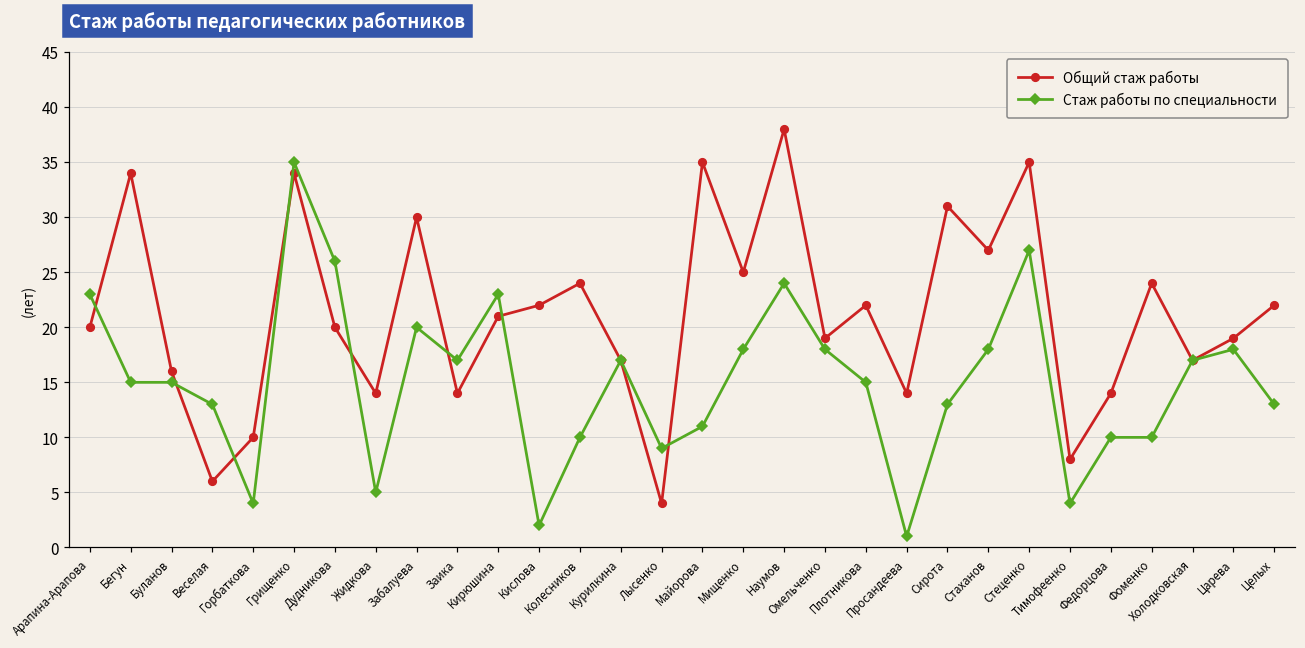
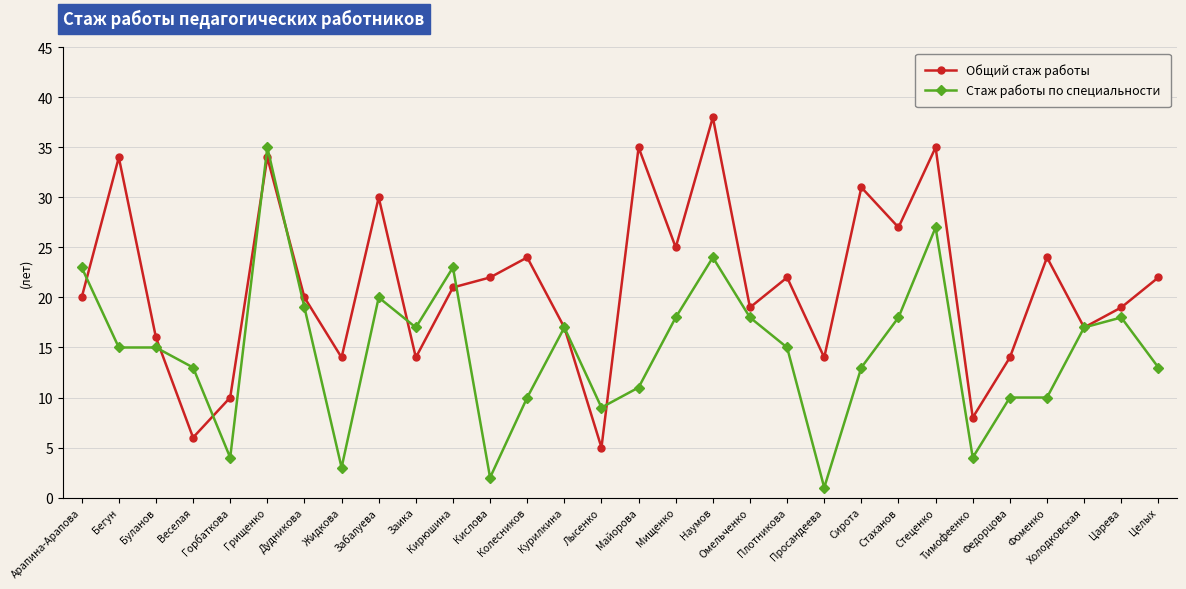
  {
    "Общий стаж работы": {
      "Арапина-Арапова": 20,
      "Бегун": 34,
      "Буланов": 16,
      "Веселая": 6,
      "Горбаткова": 10,
      "Грищенко": 34,
      "Дудникова": 20,
      "Жидкова": 14,
      "Забалуева": 30,
      "Заика": 14,
      "Кирюшина": 21,
      "Кислова": 22,
      "Колесников": 24,
-     "Лысенко": 4,
+     "Лысенко": 5,
      "Майорова": 35,
      "Мищенко": 25,
      "Наумов": 38,
      "Омельченко": 19,
      "Плотникова": 22,
      "Просандеева": 14,
      "Сирота": 31,
      "Стаханов": 27,
      "Стеценко": 35,
      "Тимофеенко": 8,
      "Федорцова": 14,
      "Фоменко": 24,
      "Царева": 19,
      "Целых": 22
    },
    "Стаж работы по специальности": {
      "Арапина-Арапова": 23,
      "Бегун": 15,
      "Буланов": 15,
      "Веселая": 13,
      "Горбаткова": 4,
      "Грищенко": 35,
-     "Дудникова": 26,
-     "Жидкова": 5,
+     "Дудникова": 19,
+     "Жидкова": 3,
      "Забалуева": 20,
      "Заика": 17,
      "Кирюшина": 23,
      "Кислова": 2,
      "Колесников": 10,
      "Лысенко": 9,
      "Майорова": 11,
      "Мищенко": 18,
      "Наумов": 24,
      "Омельченко": 18,
      "Плотникова": 15,
      "Просандеева": 1,
      "Сирота": 13,
      "Стаханов": 18,
      "Стеценко": 27,
      "Тимофеенко": 4,
      "Федорцова": 10,
      "Фоменко": 10,
      "Царева": 18,
      "Целых": 13
    }
  }
